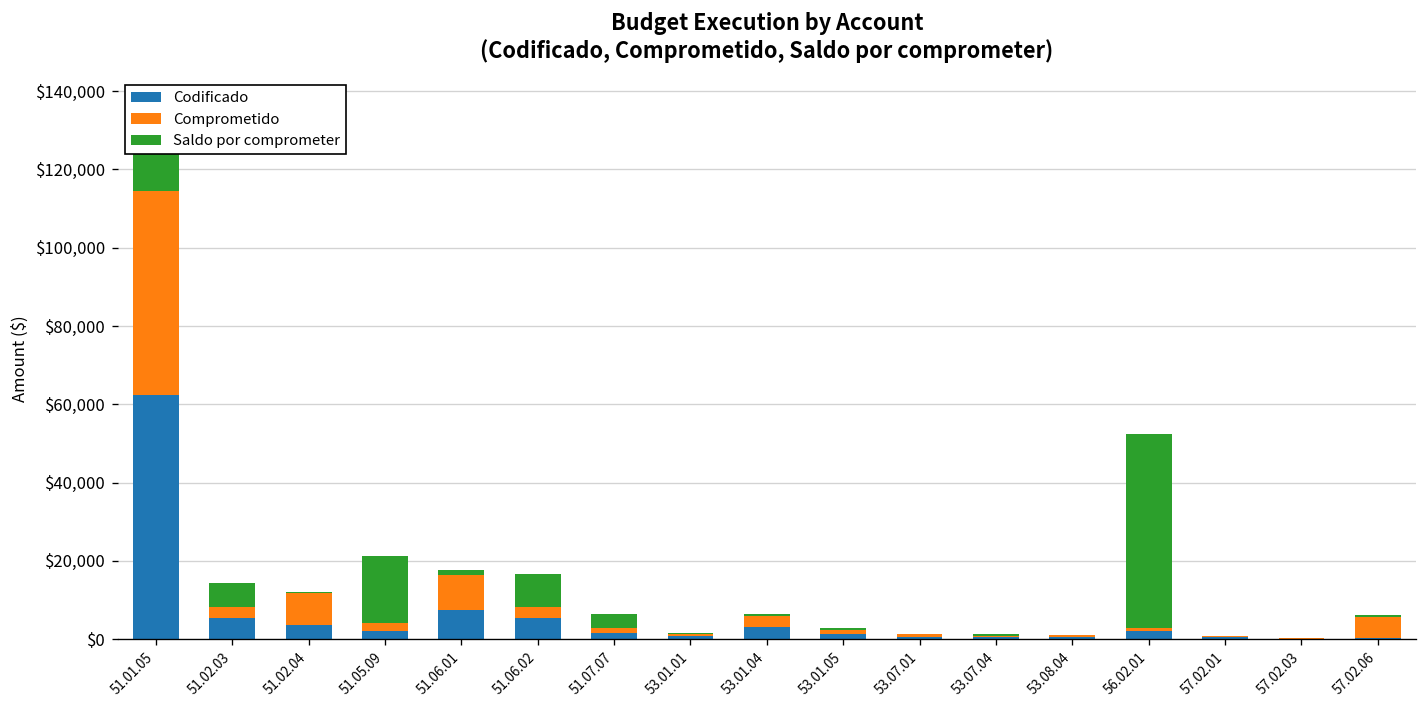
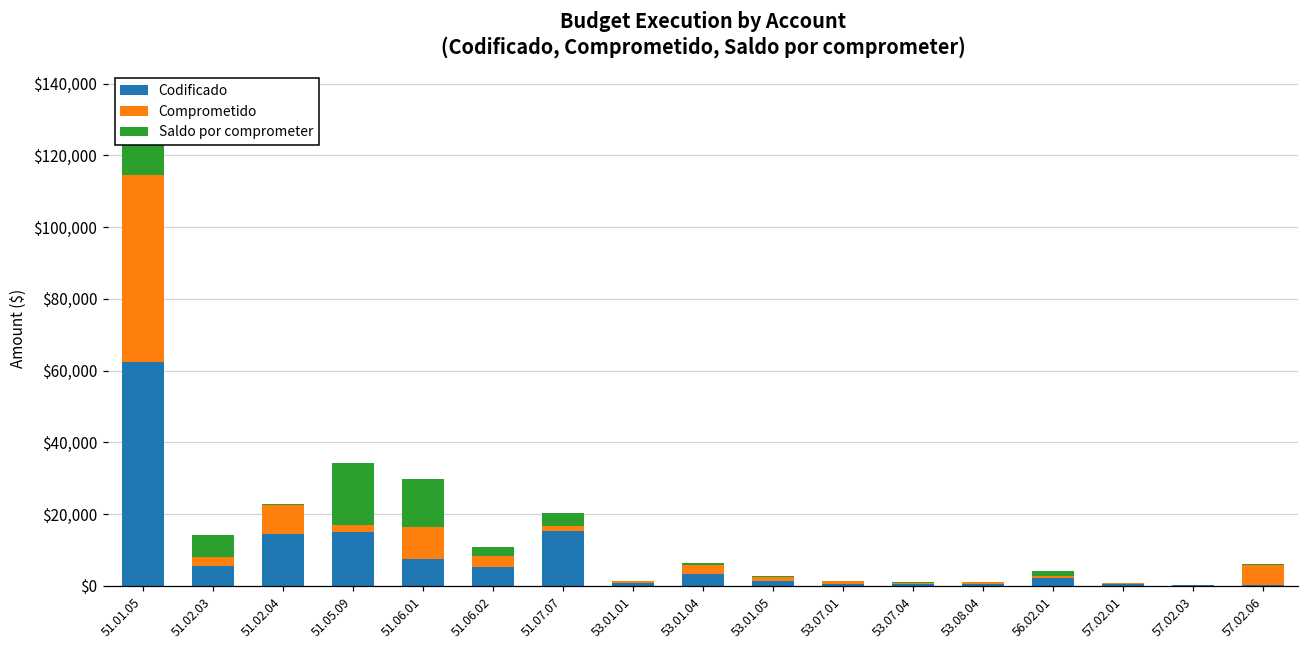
  {
    "Codificado": {
      "51.01.05": "$62,000",
      "51.02.03": "$5,000",
-     "51.02.04": "$4,000",
-     "51.05.09": "$2,000",
+     "51.02.04": "$14,000",
+     "51.05.09": "$15,000",
      "51.06.01": "$8,000",
      "51.06.02": "$5,000",
-     "51.07.07": "$2,000",
+     "51.07.07": "$15,000",
      "53.01.04": "$3,000",
      "53.01.05": "$1,000",
      "56.02.01": "$2,000"
    },
    "Comprometido": {
      "51.01.05": "$52,000",
      "51.02.03": "$3,000",
      "51.02.04": "$8,000",
      "51.05.09": "$2,000",
      "51.06.01": "$9,000",
      "51.06.02": "$3,000",
      "51.07.07": "$1,000",
      "53.01.04": "$3,000",
      "53.01.05": "$1,000",
      "56.02.01": "$1,000",
      "57.02.06": "$5,000"
    },
    "Saldo por comprometer": {
      "51.02.03": "$6,000",
      "51.05.09": "$17,000",
-     "51.06.01": "$1,000",
-     "51.06.02": "$8,000",
+     "51.06.01": "$13,000",
+     "51.06.02": "$2,000",
      "51.07.07": "$4,000",
-     "56.02.01": "$50,000"
+     "56.02.01": "$1,000"
    }
  }
